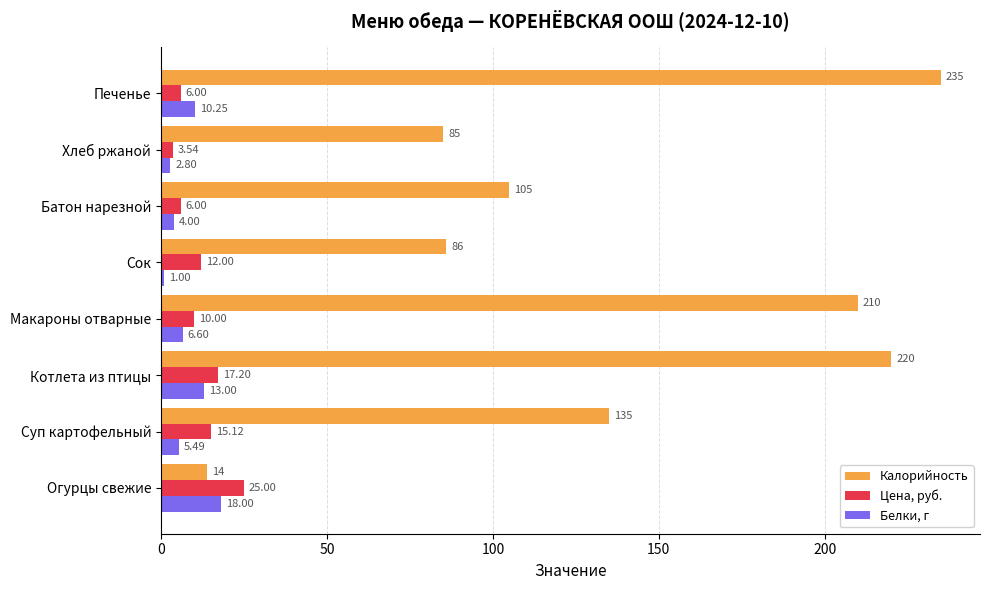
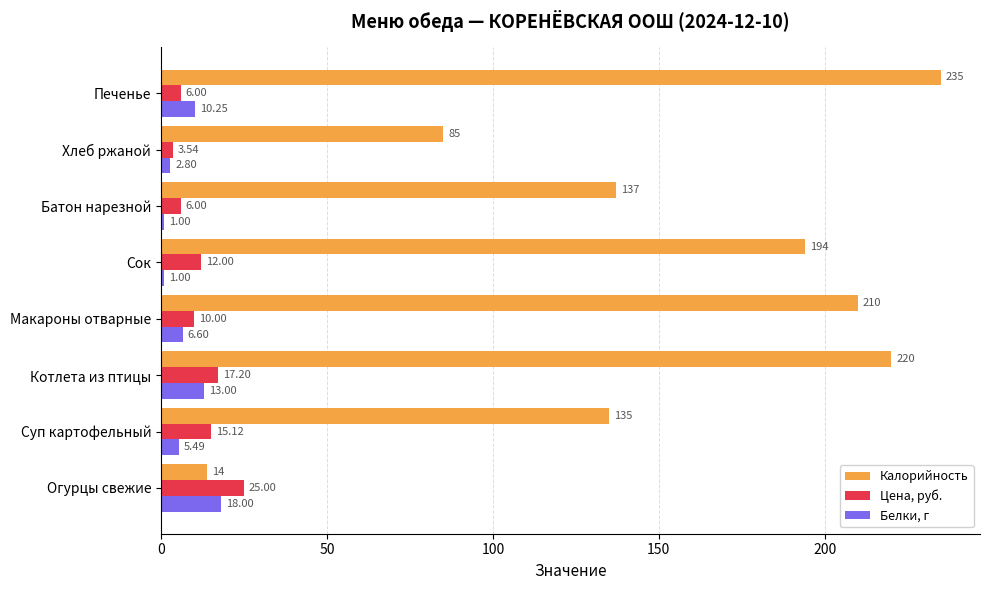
  {
    "Калорийность": {
      "Печенье": 235,
      "Хлеб ржаной": 85,
-     "Батон нарезной": 105,
-     "Сок": 86,
+     "Батон нарезной": 137,
+     "Сок": 194,
      "Макароны отварные": 210,
      "Котлета из птицы": 220,
      "Суп картофельный": 135,
      "Огурцы свежие": 14
    },
    "Цена, руб.": {
      "Печенье": 6.00,
      "Хлеб ржаной": 3.54,
      "Батон нарезной": 6.00,
      "Сок": 12.00,
      "Макароны отварные": 10.00,
      "Котлета из птицы": 17.20,
      "Суп картофельный": 15.12,
      "Огурцы свежие": 25.00
    },
    "Белки, г": {
      "Печенье": 10.25,
      "Хлеб ржаной": 2.80,
-     "Батон нарезной": 4.00,
+     "Батон нарезной": 1.00,
      "Сок": 1.00,
      "Макароны отварные": 6.60,
      "Котлета из птицы": 13.00,
      "Суп картофельный": 5.49,
      "Огурцы свежие": 18.00
    }
  }
